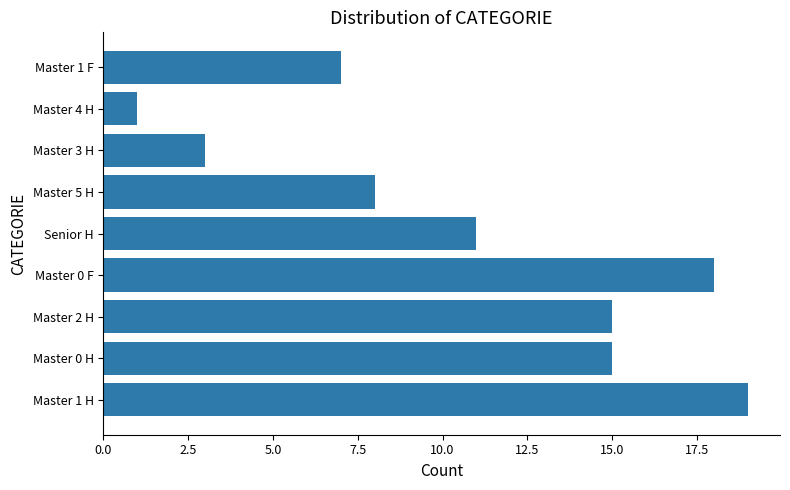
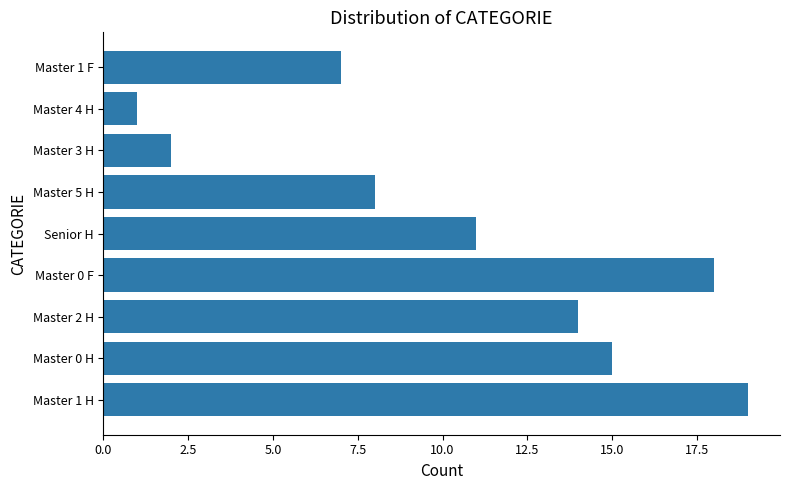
  {
    "Master 1 F": 7,
    "Master 4 H": 1,
-   "Master 3 H": 3,
+   "Master 3 H": 2,
    "Master 5 H": 8,
    "Senior H": 11,
    "Master 0 F": 18,
-   "Master 2 H": 15,
+   "Master 2 H": 14,
    "Master 0 H": 15,
    "Master 1 H": 19
  }
